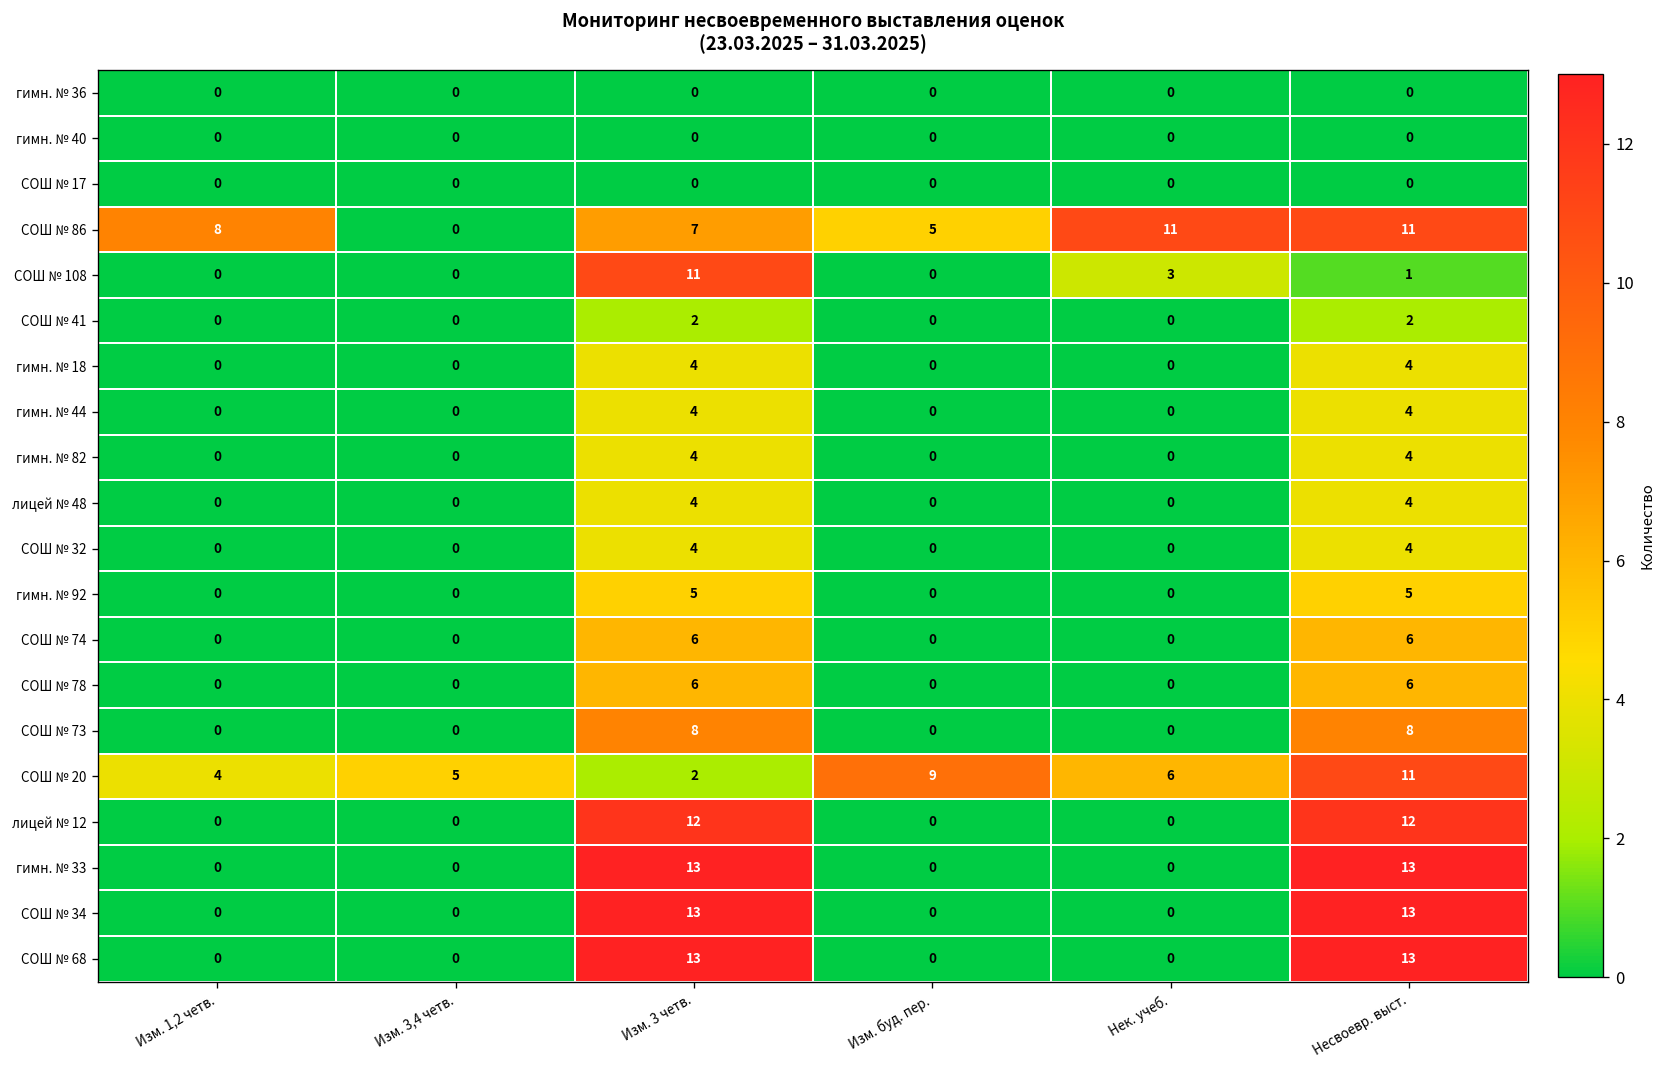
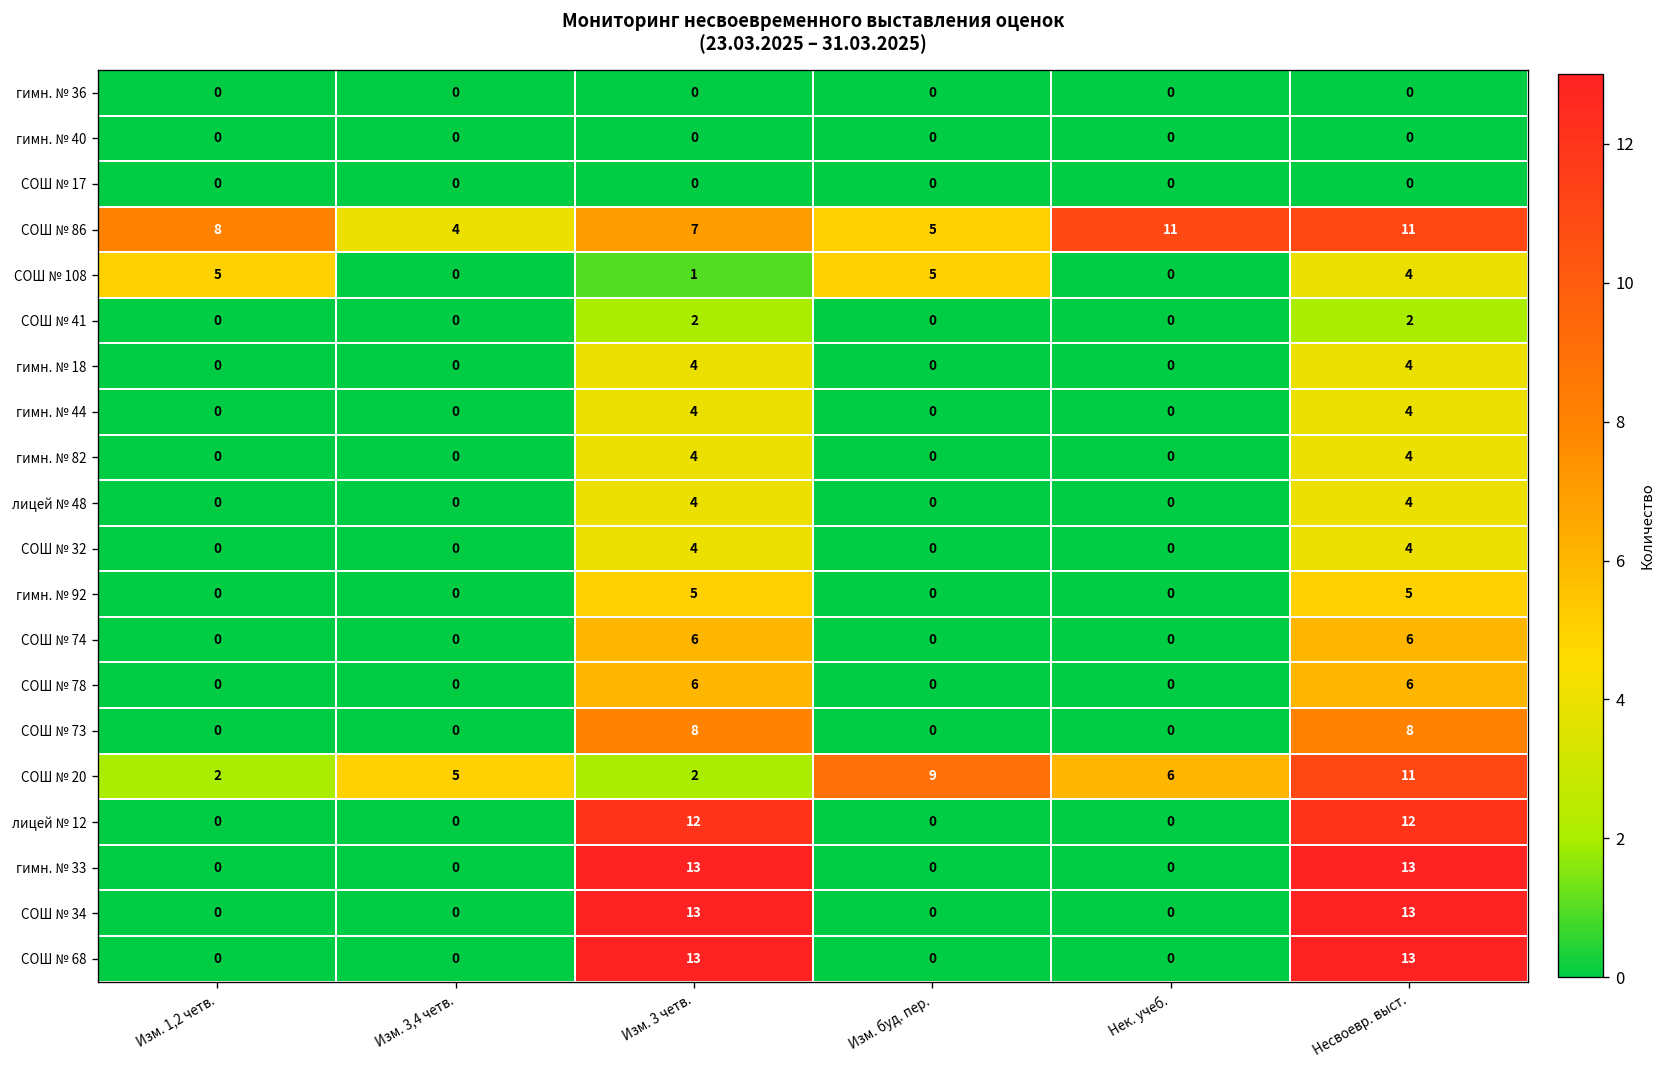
  {
    "гимн. № 36": {
      "Изм. 1,2 четв.": 0,
      "Изм. 3,4 четв.": 0,
      "Изм. 3 четв.": 0,
      "Изм. буд. пер.": 0,
      "Нек. учеб.": 0,
      "Несвоевр. выст.": 0
    },
    "гимн. № 40": {
      "Изм. 1,2 четв.": 0,
      "Изм. 3,4 четв.": 0,
      "Изм. 3 четв.": 0,
      "Изм. буд. пер.": 0,
      "Нек. учеб.": 0,
      "Несвоевр. выст.": 0
    },
    "СОШ № 17": {
      "Изм. 1,2 четв.": 0,
      "Изм. 3,4 четв.": 0,
      "Изм. 3 четв.": 0,
      "Изм. буд. пер.": 0,
      "Нек. учеб.": 0,
      "Несвоевр. выст.": 0
    },
    "СОШ № 86": {
      "Изм. 1,2 четв.": 8,
-     "Изм. 3,4 четв.": 0,
+     "Изм. 3,4 четв.": 4,
      "Изм. 3 четв.": 7,
      "Изм. буд. пер.": 5,
      "Нек. учеб.": 11,
      "Несвоевр. выст.": 11
    },
    "СОШ № 108": {
-     "Изм. 1,2 четв.": 0,
+     "Изм. 1,2 четв.": 5,
      "Изм. 3,4 четв.": 0,
-     "Изм. 3 четв.": 11,
-     "Изм. буд. пер.": 0,
-     "Нек. учеб.": 3,
-     "Несвоевр. выст.": 1
+     "Изм. 3 четв.": 1,
+     "Изм. буд. пер.": 5,
+     "Нек. учеб.": 0,
+     "Несвоевр. выст.": 4
    },
    "СОШ № 41": {
      "Изм. 1,2 четв.": 0,
      "Изм. 3,4 четв.": 0,
      "Изм. 3 четв.": 2,
      "Изм. буд. пер.": 0,
      "Нек. учеб.": 0,
      "Несвоевр. выст.": 2
    },
    "гимн. № 18": {
      "Изм. 1,2 четв.": 0,
      "Изм. 3,4 четв.": 0,
      "Изм. 3 четв.": 4,
      "Изм. буд. пер.": 0,
      "Нек. учеб.": 0,
      "Несвоевр. выст.": 4
    },
    "гимн. № 44": {
      "Изм. 1,2 четв.": 0,
      "Изм. 3,4 четв.": 0,
      "Изм. 3 четв.": 4,
      "Изм. буд. пер.": 0,
      "Нек. учеб.": 0,
      "Несвоевр. выст.": 4
    },
    "гимн. № 82": {
      "Изм. 1,2 четв.": 0,
      "Изм. 3,4 четв.": 0,
      "Изм. 3 четв.": 4,
      "Изм. буд. пер.": 0,
      "Нек. учеб.": 0,
      "Несвоевр. выст.": 4
    },
    "лицей № 48": {
      "Изм. 1,2 четв.": 0,
      "Изм. 3,4 четв.": 0,
      "Изм. 3 четв.": 4,
      "Изм. буд. пер.": 0,
      "Нек. учеб.": 0,
      "Несвоевр. выст.": 4
    },
    "СОШ № 32": {
      "Изм. 1,2 четв.": 0,
      "Изм. 3,4 четв.": 0,
      "Изм. 3 четв.": 4,
      "Изм. буд. пер.": 0,
      "Нек. учеб.": 0,
      "Несвоевр. выст.": 4
    },
    "гимн. № 92": {
      "Изм. 1,2 четв.": 0,
      "Изм. 3,4 четв.": 0,
      "Изм. 3 четв.": 5,
      "Изм. буд. пер.": 0,
      "Нек. учеб.": 0,
      "Несвоевр. выст.": 5
    },
    "СОШ № 74": {
      "Изм. 1,2 четв.": 0,
      "Изм. 3,4 четв.": 0,
      "Изм. 3 четв.": 6,
      "Изм. буд. пер.": 0,
      "Нек. учеб.": 0,
      "Несвоевр. выст.": 6
    },
    "СОШ № 78": {
      "Изм. 1,2 четв.": 0,
      "Изм. 3,4 четв.": 0,
      "Изм. 3 четв.": 6,
      "Изм. буд. пер.": 0,
      "Нек. учеб.": 0,
      "Несвоевр. выст.": 6
    },
    "СОШ № 73": {
      "Изм. 1,2 четв.": 0,
      "Изм. 3,4 четв.": 0,
      "Изм. 3 четв.": 8,
      "Изм. буд. пер.": 0,
      "Нек. учеб.": 0,
      "Несвоевр. выст.": 8
    },
    "СОШ № 20": {
-     "Изм. 1,2 четв.": 4,
+     "Изм. 1,2 четв.": 2,
      "Изм. 3,4 четв.": 5,
      "Изм. 3 четв.": 2,
      "Изм. буд. пер.": 9,
      "Нек. учеб.": 6,
      "Несвоевр. выст.": 11
    },
    "лицей № 12": {
      "Изм. 1,2 четв.": 0,
      "Изм. 3,4 четв.": 0,
      "Изм. 3 четв.": 12,
      "Изм. буд. пер.": 0,
      "Нек. учеб.": 0,
      "Несвоевр. выст.": 12
    },
    "гимн. № 33": {
      "Изм. 1,2 четв.": 0,
      "Изм. 3,4 четв.": 0,
      "Изм. 3 четв.": 13,
      "Изм. буд. пер.": 0,
      "Нек. учеб.": 0,
      "Несвоевр. выст.": 13
    },
    "СОШ № 34": {
      "Изм. 1,2 четв.": 0,
      "Изм. 3,4 четв.": 0,
      "Изм. 3 четв.": 13,
      "Изм. буд. пер.": 0,
      "Нек. учеб.": 0,
      "Несвоевр. выст.": 13
    },
    "СОШ № 68": {
      "Изм. 1,2 четв.": 0,
      "Изм. 3,4 четв.": 0,
      "Изм. 3 четв.": 13,
      "Изм. буд. пер.": 0,
      "Нек. учеб.": 0,
      "Несвоевр. выст.": 13
    }
  }
